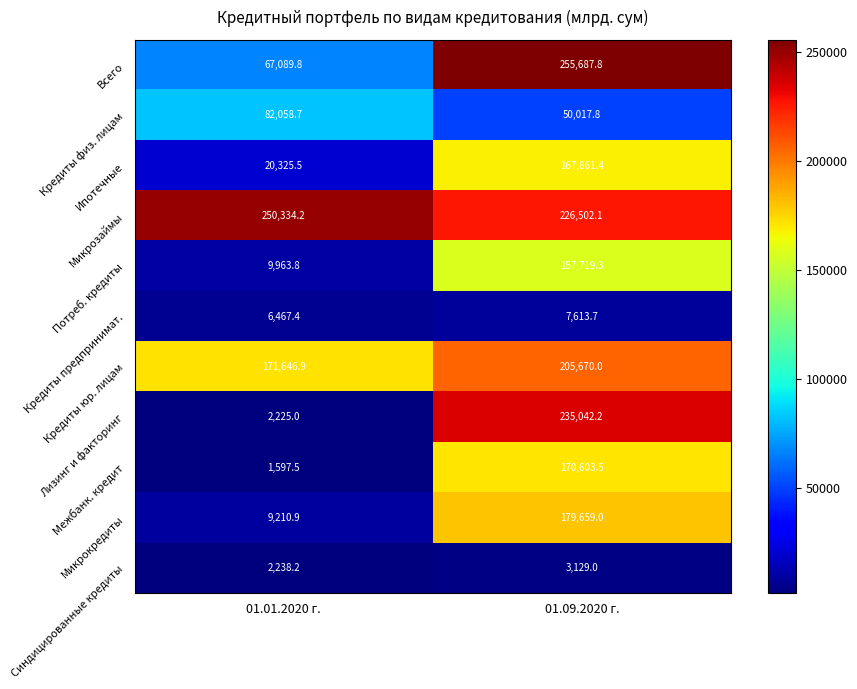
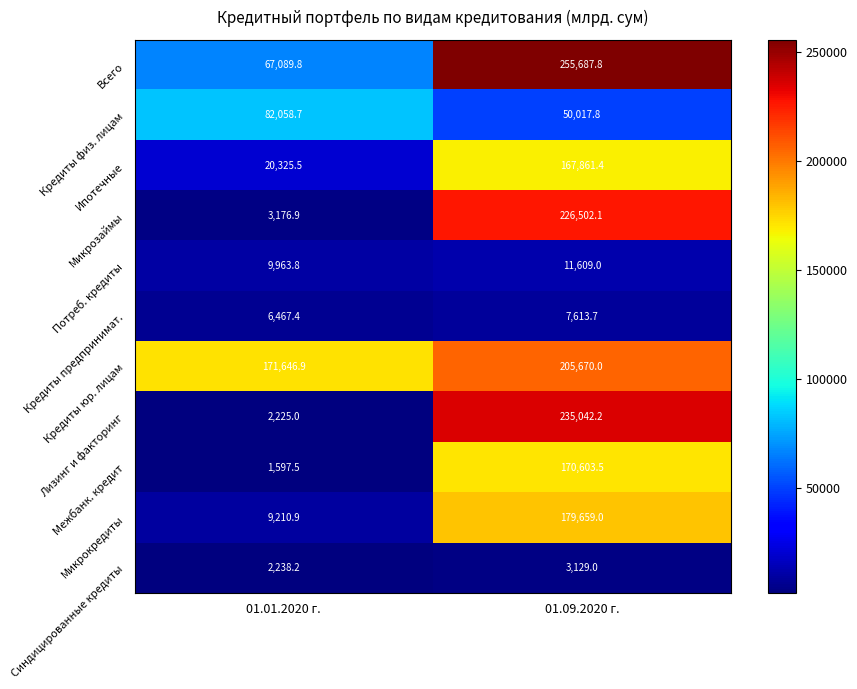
  {
    "Всего": {
      "01.01.2020 г.": "67,089.8",
      "01.09.2020 г.": "255,687.8"
    },
    "Кредиты физ. лицам": {
      "01.01.2020 г.": "82,058.7",
      "01.09.2020 г.": "50,017.8"
    },
    "Ипотечные": {
      "01.01.2020 г.": "20,325.5",
      "01.09.2020 г.": "167,861.4"
    },
    "Микрозаймы": {
-     "01.01.2020 г.": "250,334.2",
+     "01.01.2020 г.": "3,176.9",
      "01.09.2020 г.": "226,502.1"
    },
    "Потреб. кредиты": {
      "01.01.2020 г.": "9,963.8",
-     "01.09.2020 г.": "157,719.3"
+     "01.09.2020 г.": "11,609.0"
    },
    "Кредиты предпринимат.": {
      "01.01.2020 г.": "6,467.4",
      "01.09.2020 г.": "7,613.7"
    },
    "Кредиты юр. лицам": {
      "01.01.2020 г.": "171,646.9",
      "01.09.2020 г.": "205,670.0"
    },
    "Лизинг и факторинг": {
      "01.01.2020 г.": "2,225.0",
      "01.09.2020 г.": "235,042.2"
    },
    "Межбанк. кредит": {
      "01.01.2020 г.": "1,597.5",
      "01.09.2020 г.": "170,603.5"
    },
    "Микрокредиты": {
      "01.01.2020 г.": "9,210.9",
      "01.09.2020 г.": "179,659.0"
    },
    "Синдицированные кредиты": {
      "01.01.2020 г.": "2,238.2",
      "01.09.2020 г.": "3,129.0"
    }
  }
